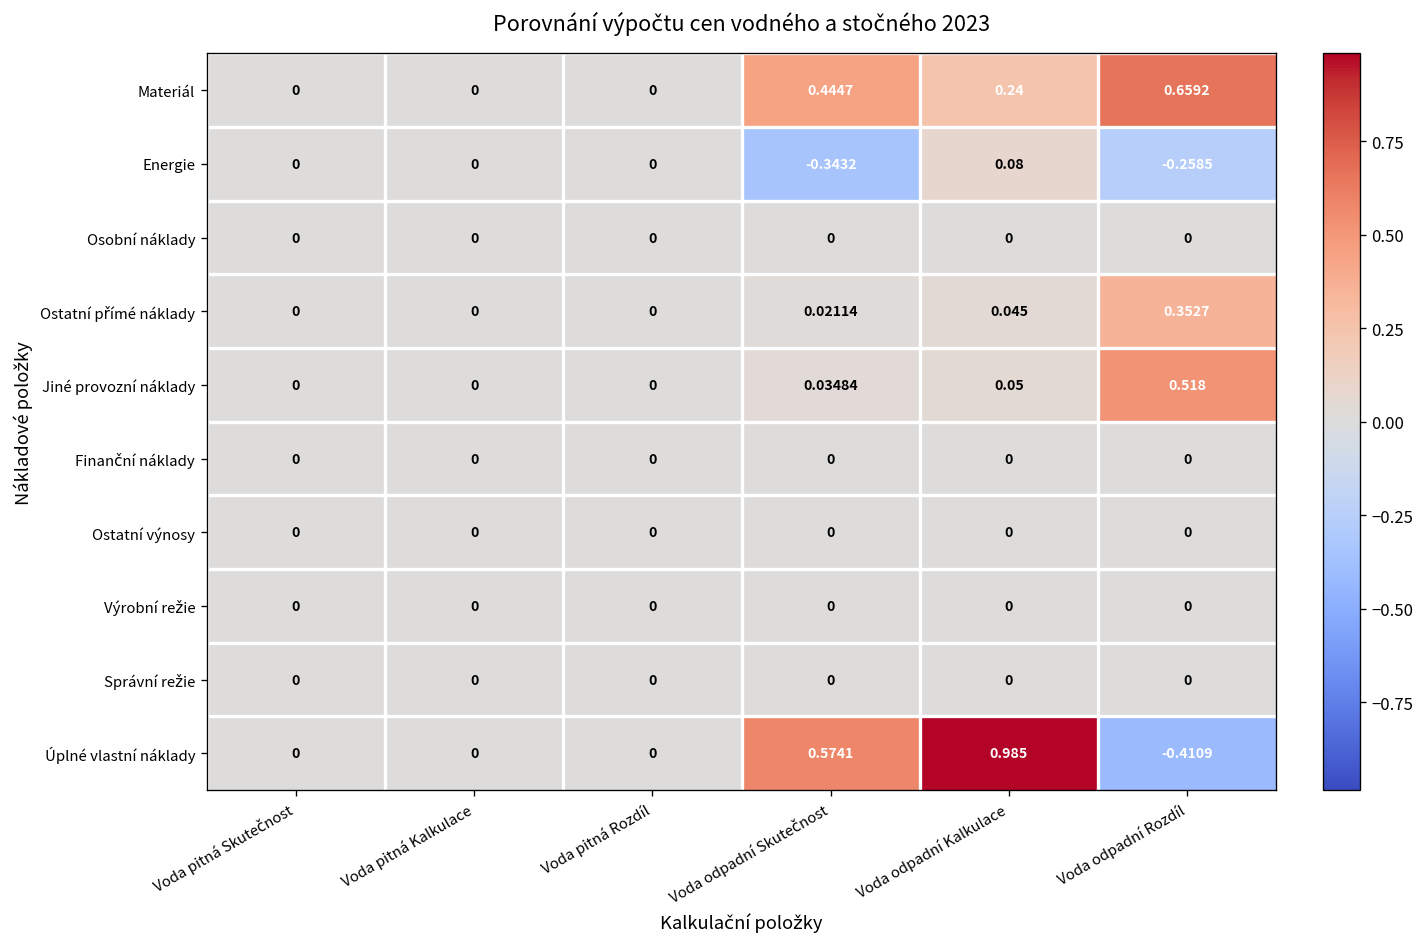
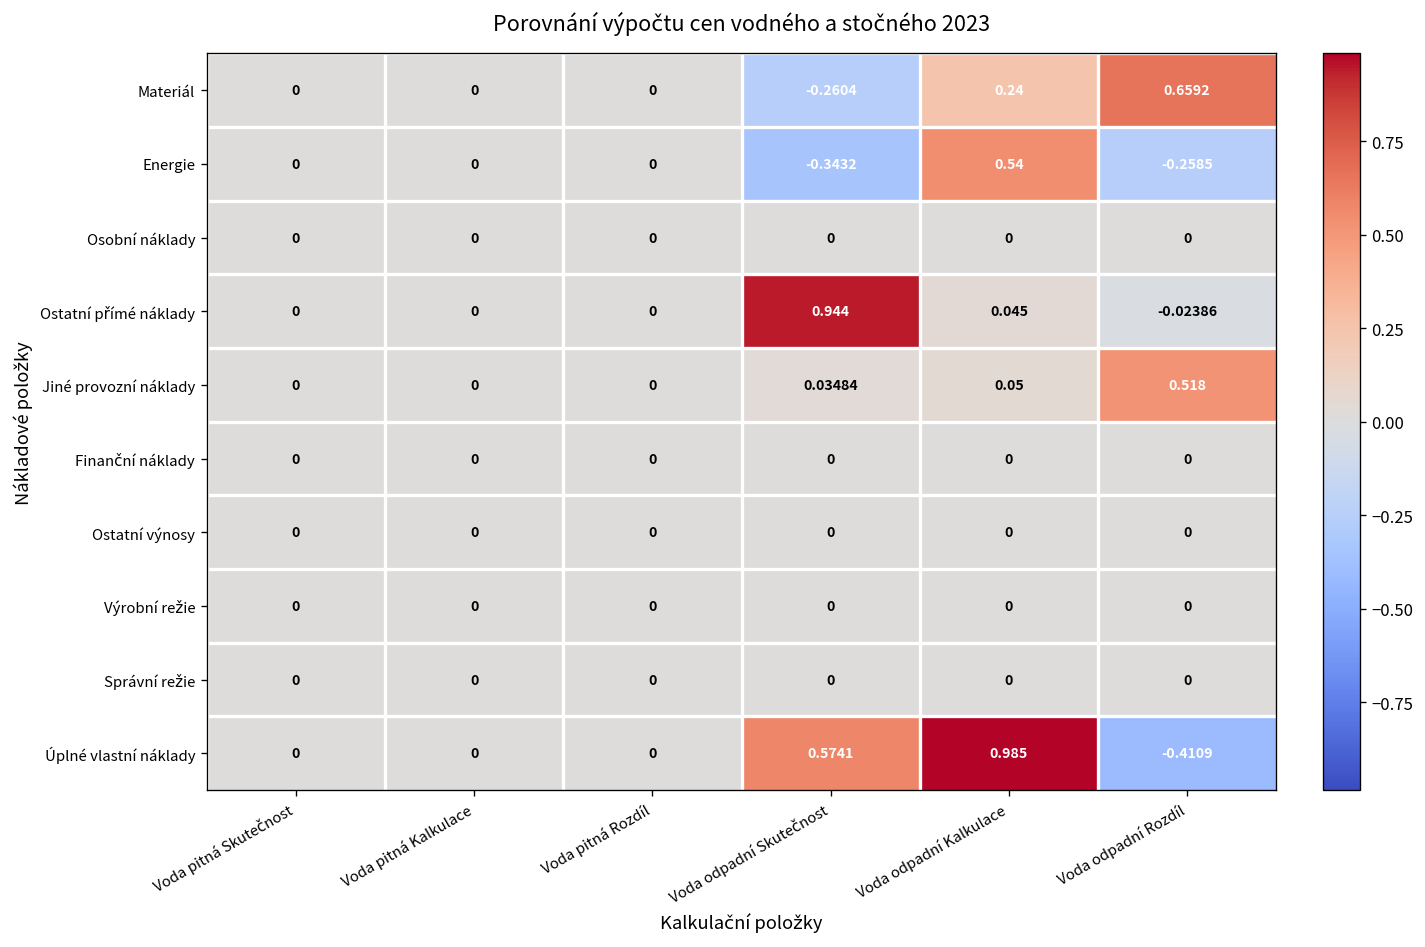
  {
    "Materiál": {
      "Voda pitná Skutečnost": 0,
      "Voda pitná Kalkulace": 0,
      "Voda pitná Rozdíl": 0,
-     "Voda odpadní Skutečnost": 0.4447,
+     "Voda odpadní Skutečnost": -0.2604,
      "Voda odpadní Kalkulace": 0.24,
      "Voda odpadní Rozdíl": 0.6592
    },
    "Energie": {
      "Voda pitná Skutečnost": 0,
      "Voda pitná Kalkulace": 0,
      "Voda pitná Rozdíl": 0,
      "Voda odpadní Skutečnost": -0.3432,
-     "Voda odpadní Kalkulace": 0.08,
+     "Voda odpadní Kalkulace": 0.54,
      "Voda odpadní Rozdíl": -0.2585
    },
    "Osobní náklady": {
      "Voda pitná Skutečnost": 0,
      "Voda pitná Kalkulace": 0,
      "Voda pitná Rozdíl": 0,
      "Voda odpadní Skutečnost": 0,
      "Voda odpadní Kalkulace": 0,
      "Voda odpadní Rozdíl": 0
    },
    "Ostatní přímé náklady": {
      "Voda pitná Skutečnost": 0,
      "Voda pitná Kalkulace": 0,
      "Voda pitná Rozdíl": 0,
-     "Voda odpadní Skutečnost": 0.02114,
+     "Voda odpadní Skutečnost": 0.944,
      "Voda odpadní Kalkulace": 0.045,
-     "Voda odpadní Rozdíl": 0.3527
+     "Voda odpadní Rozdíl": -0.02386
    },
    "Jiné provozní náklady": {
      "Voda pitná Skutečnost": 0,
      "Voda pitná Kalkulace": 0,
      "Voda pitná Rozdíl": 0,
      "Voda odpadní Skutečnost": 0.03484,
      "Voda odpadní Kalkulace": 0.05,
      "Voda odpadní Rozdíl": 0.518
    },
    "Finanční náklady": {
      "Voda pitná Skutečnost": 0,
      "Voda pitná Kalkulace": 0,
      "Voda pitná Rozdíl": 0,
      "Voda odpadní Skutečnost": 0,
      "Voda odpadní Kalkulace": 0,
      "Voda odpadní Rozdíl": 0
    },
    "Ostatní výnosy": {
      "Voda pitná Skutečnost": 0,
      "Voda pitná Kalkulace": 0,
      "Voda pitná Rozdíl": 0,
      "Voda odpadní Skutečnost": 0,
      "Voda odpadní Kalkulace": 0,
      "Voda odpadní Rozdíl": 0
    },
    "Výrobní režie": {
      "Voda pitná Skutečnost": 0,
      "Voda pitná Kalkulace": 0,
      "Voda pitná Rozdíl": 0,
      "Voda odpadní Skutečnost": 0,
      "Voda odpadní Kalkulace": 0,
      "Voda odpadní Rozdíl": 0
    },
    "Správní režie": {
      "Voda pitná Skutečnost": 0,
      "Voda pitná Kalkulace": 0,
      "Voda pitná Rozdíl": 0,
      "Voda odpadní Skutečnost": 0,
      "Voda odpadní Kalkulace": 0,
      "Voda odpadní Rozdíl": 0
    },
    "Úplné vlastní náklady": {
      "Voda pitná Skutečnost": 0,
      "Voda pitná Kalkulace": 0,
      "Voda pitná Rozdíl": 0,
      "Voda odpadní Skutečnost": 0.5741,
      "Voda odpadní Kalkulace": 0.985,
      "Voda odpadní Rozdíl": -0.4109
    }
  }
